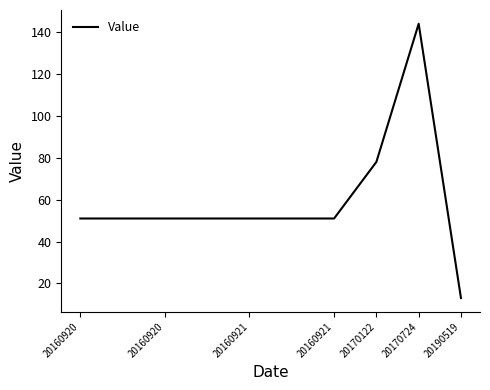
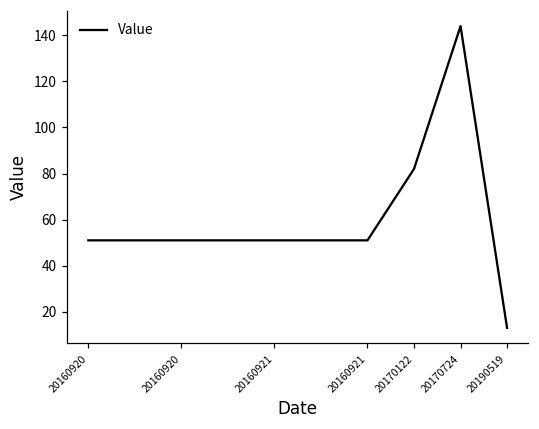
  {
-   "20170122": 78,
+   "20170122": 82,
    "20170724": 144,
    "20190519": 13
  }
